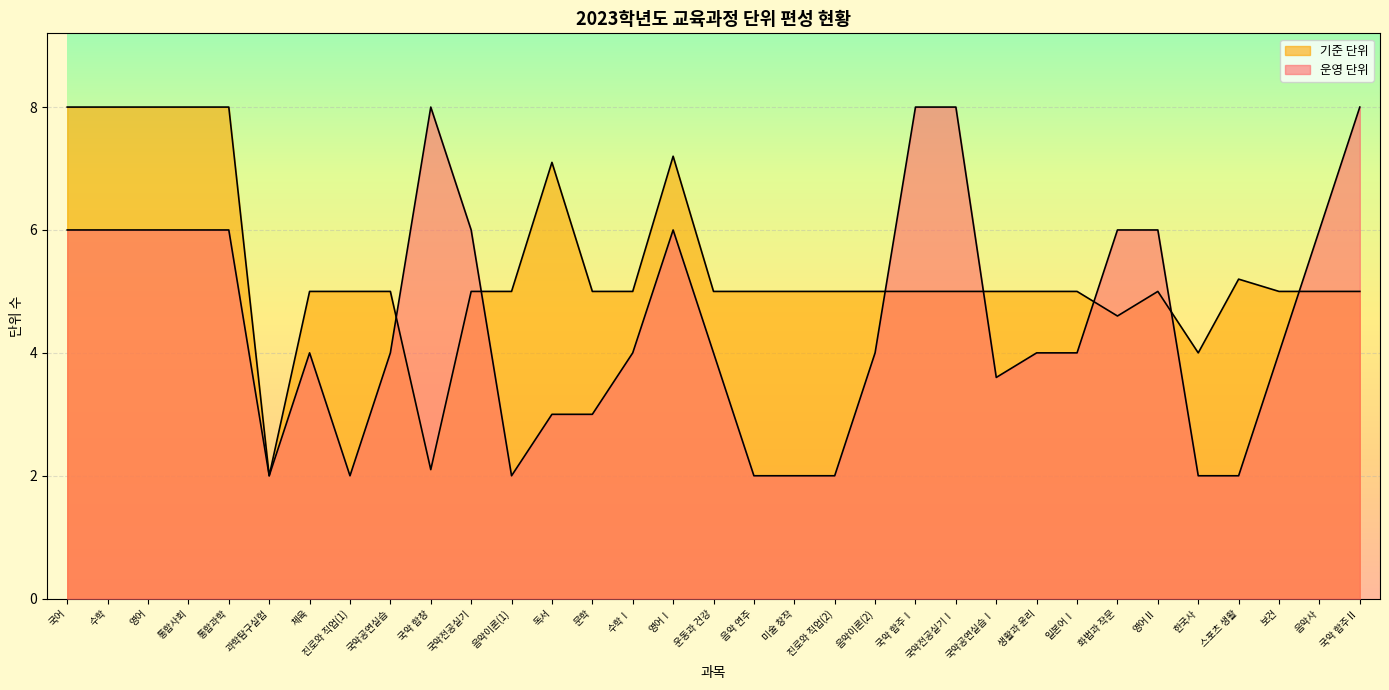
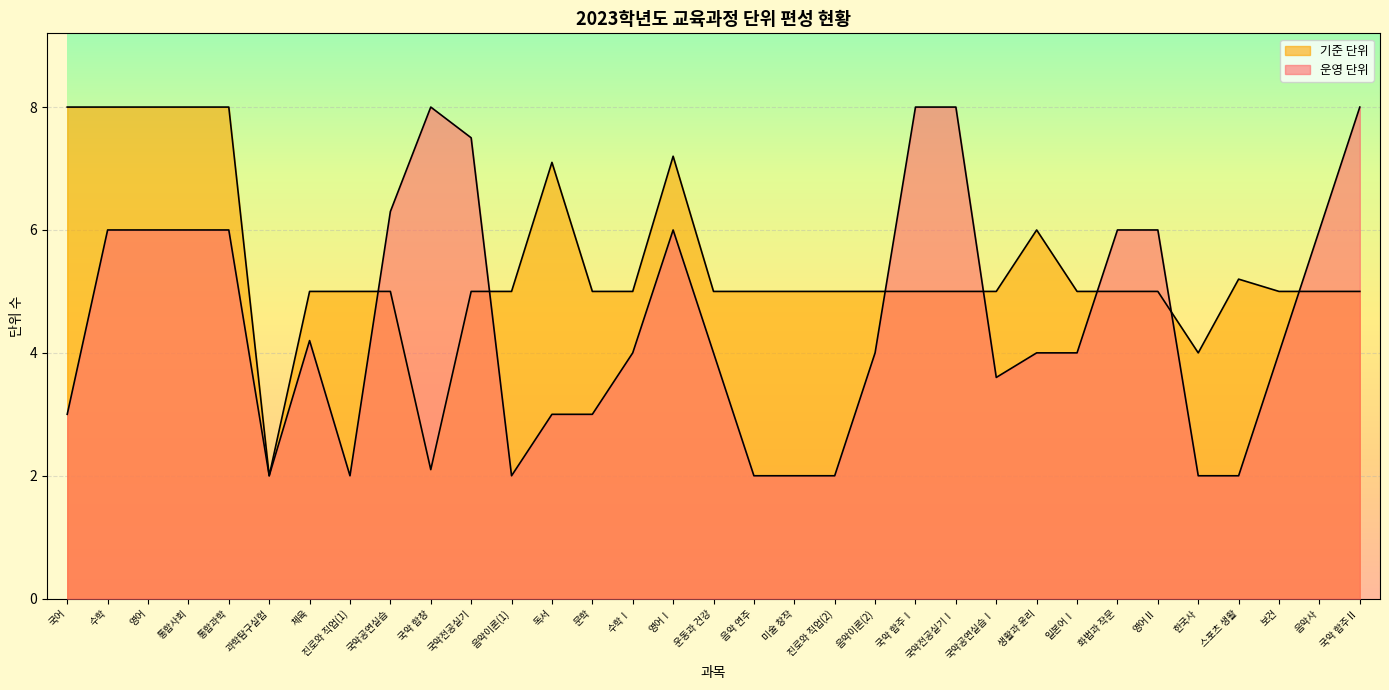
  {
    "기준 단위": {
      "국어": 8.0,
      "수학": 8.0,
      "영어": 8.0,
      "통합사회": 8.0,
      "통합과학": 8.0,
      "체육": 5.0,
      "진로와 직업(1)": 5.0,
      "국악공연실습": 5.0,
      "국악 합창": 2.1,
      "국악전공실기": 5.0,
      "음악이론(1)": 5.0,
      "독서": 7.1,
      "문학": 5.0,
      "수학Ⅰ": 5.0,
      "영어Ⅰ": 7.2,
      "운동과 건강": 5.0,
      "음악 연주": 5.0,
      "미술 창작": 5.0,
      "진로와 직업(2)": 5.0,
      "음악이론(2)": 5.0,
      "국악 합주Ⅰ": 5.0,
      "국악전공실기Ⅰ": 5.0,
      "국악공연실습Ⅰ": 5.0,
-     "생활과 윤리": 5,
+     "생활과 윤리": 6,
      "일본어Ⅰ": 5.0,
-     "화법과 작문": 4.6,
+     "화법과 작문": 5.0,
      "영어Ⅱ": 5.0,
      "한국사": 4.0,
      "스포츠 생활": 5.2,
      "보건": 5.0,
      "음악사": 5.0,
      "국악 합주Ⅱ": 5.0
    },
    "운영 단위": {
-     "국어": 6,
+     "국어": 3,
      "수학": 6.0,
      "영어": 6.0,
      "통합사회": 6.0,
      "통합과학": 6.0,
-     "체육": 4.0,
+     "체육": 4.2,
      "진로와 직업(1)": 2.0,
-     "국악공연실습": 4.0,
+     "국악공연실습": 6.3,
      "국악 합창": 8.0,
-     "국악전공실기": 6.0,
+     "국악전공실기": 7.5,
      "음악이론(1)": 2.0,
      "독서": 3.0,
      "문학": 3.0,
      "수학Ⅰ": 4.0,
      "영어Ⅰ": 6.0,
      "운동과 건강": 4.0,
      "음악 연주": 2.0,
      "미술 창작": 2.0,
      "진로와 직업(2)": 2.0,
      "음악이론(2)": 4.0,
      "국악 합주Ⅰ": 8.0,
      "국악전공실기Ⅰ": 8.0,
      "국악공연실습Ⅰ": 3.6,
      "생활과 윤리": 4.0,
      "일본어Ⅰ": 4.0,
      "화법과 작문": 6.0,
      "영어Ⅱ": 6.0,
      "한국사": 2.0,
      "스포츠 생활": 2.0,
      "보건": 4.0,
      "음악사": 6.0,
      "국악 합주Ⅱ": 8.0
    }
  }
